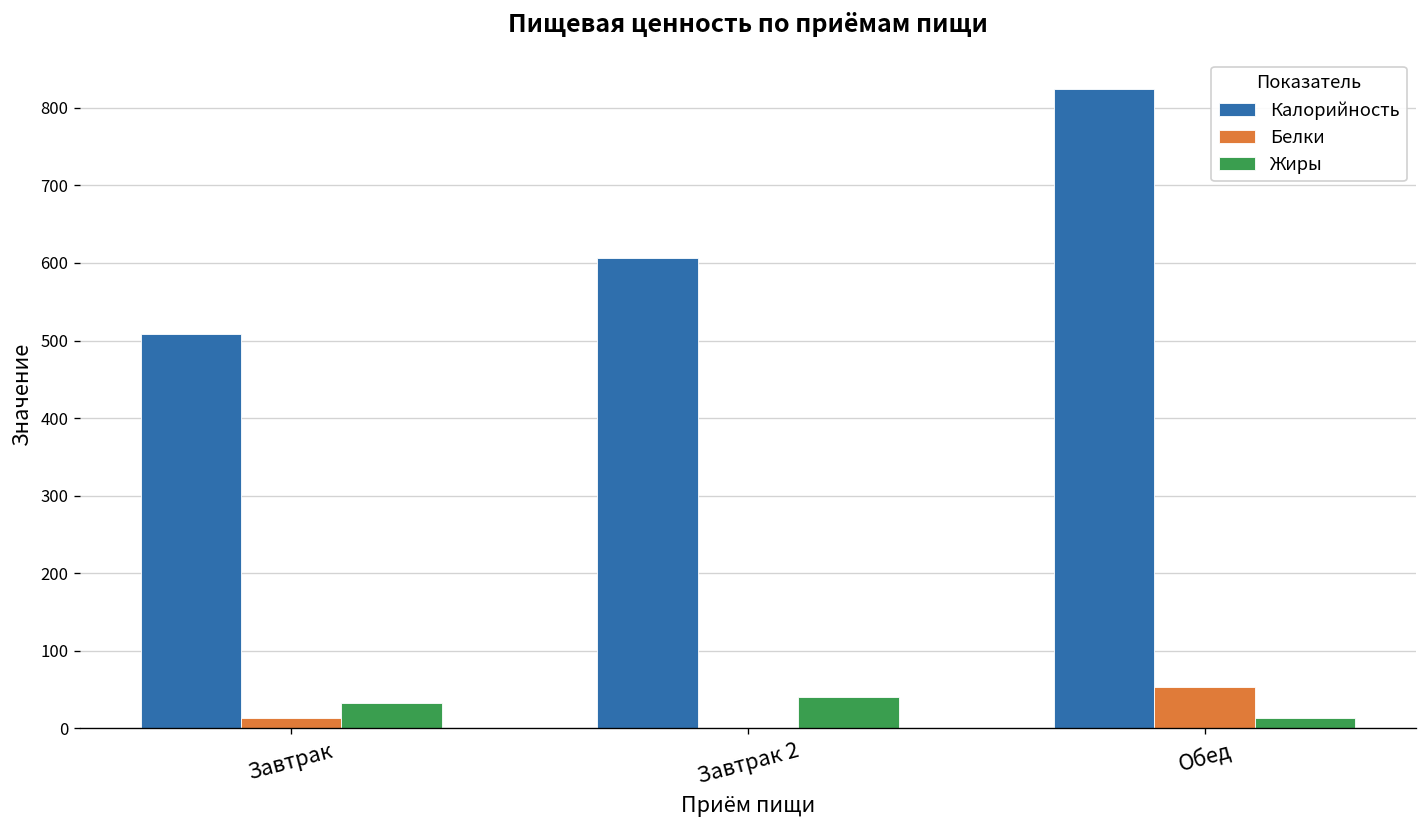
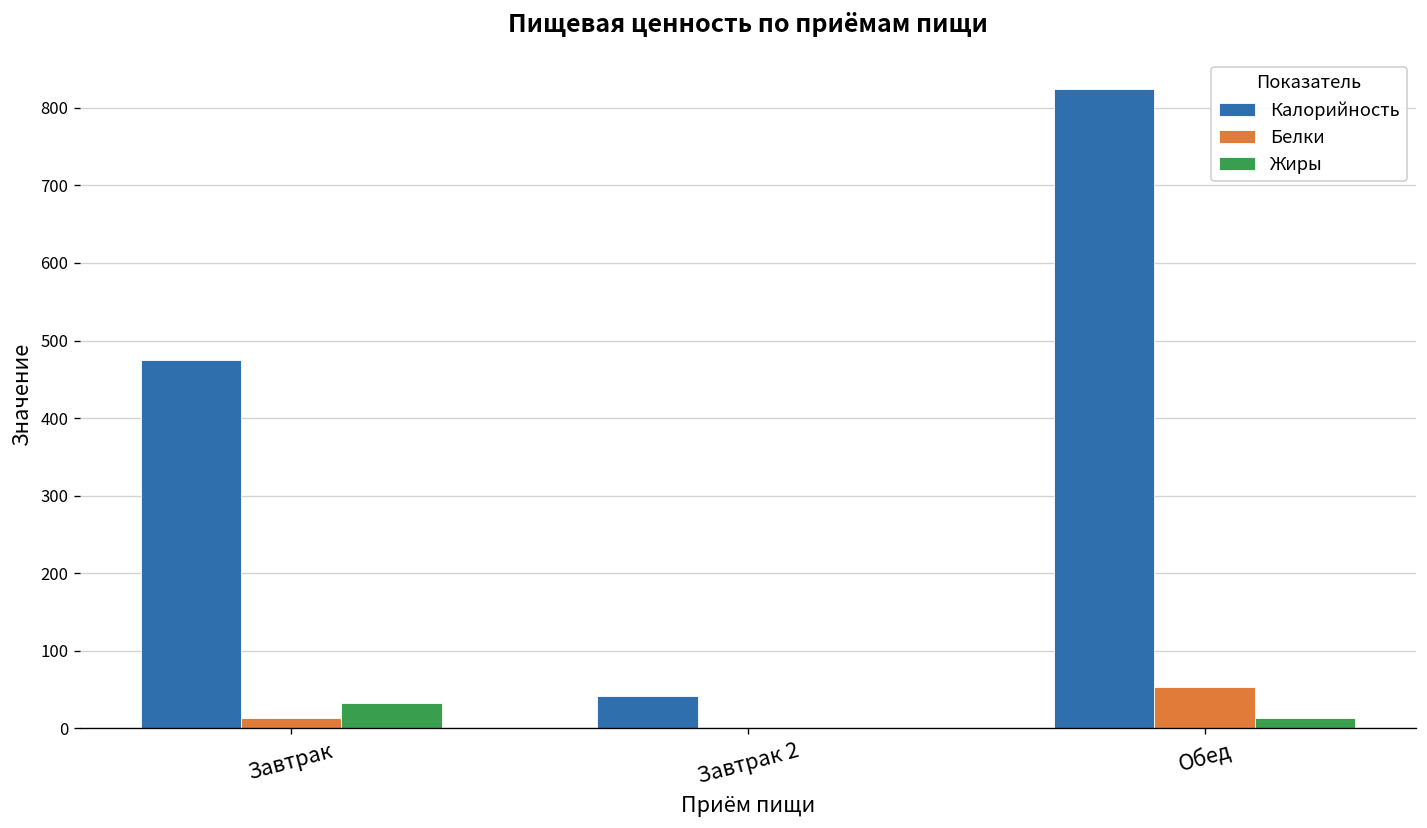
  {
    "Калорийность": {
-     "Завтрак": 510,
-     "Завтрак 2": 610,
+     "Завтрак": 470,
+     "Завтрак 2": 40,
      "Обед": 820
    },
    "Белки": {
      "Завтрак": 10,
      "Обед": 50
    },
    "Жиры": {
      "Завтрак": 30,
-     "Завтрак 2": 40,
+     "Завтрак 2": 0,
      "Обед": 10
    }
  }
